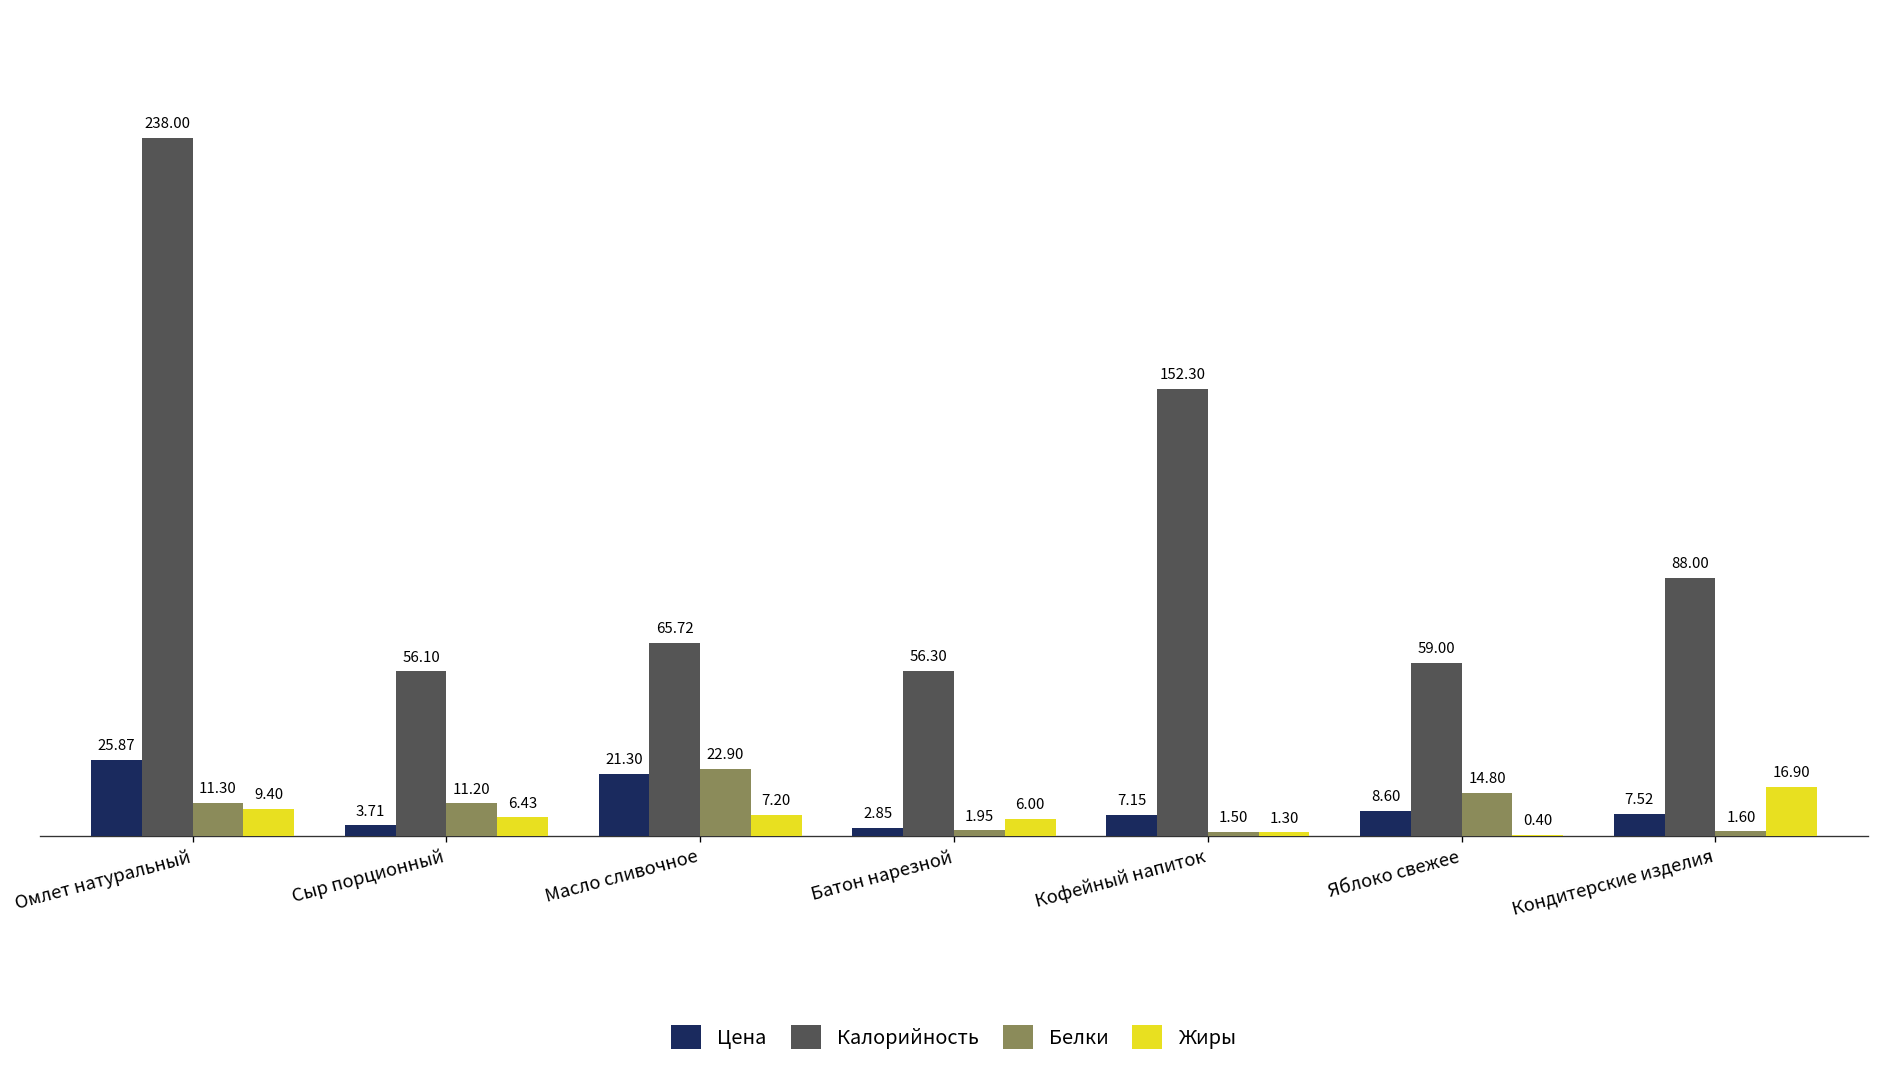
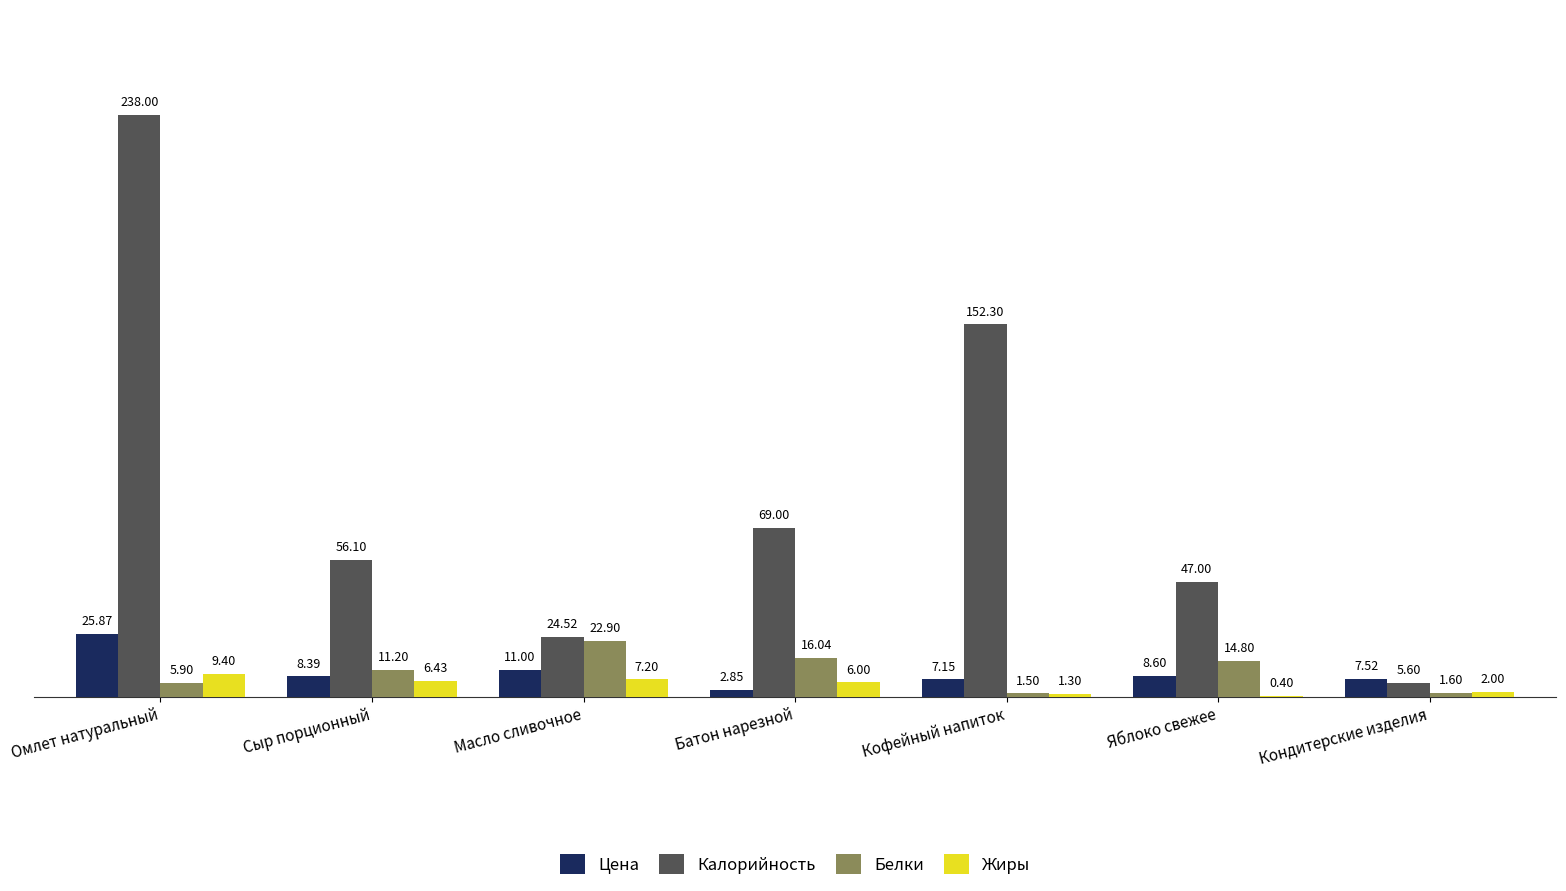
  {
    "Цена": {
      "Омлет натуральный": 25.87,
-     "Сыр порционный": 3.71,
-     "Масло сливочное": 21.30,
+     "Сыр порционный": 8.39,
+     "Масло сливочное": 11.00,
      "Батон нарезной": 2.85,
      "Кофейный напиток": 7.15,
      "Яблоко свежее": 8.60,
      "Кондитерские изделия": 7.52
    },
    "Калорийность": {
      "Омлет натуральный": 238.00,
      "Сыр порционный": 56.10,
-     "Масло сливочное": 65.72,
-     "Батон нарезной": 56.30,
+     "Масло сливочное": 24.52,
+     "Батон нарезной": 69.00,
      "Кофейный напиток": 152.30,
-     "Яблоко свежее": 59.00,
-     "Кондитерские изделия": 88.00
+     "Яблоко свежее": 47.00,
+     "Кондитерские изделия": 5.60
    },
    "Белки": {
-     "Омлет натуральный": 11.30,
+     "Омлет натуральный": 5.90,
      "Сыр порционный": 11.20,
      "Масло сливочное": 22.90,
-     "Батон нарезной": 1.95,
+     "Батон нарезной": 16.04,
      "Кофейный напиток": 1.50,
      "Яблоко свежее": 14.80,
      "Кондитерские изделия": 1.60
    },
    "Жиры": {
      "Омлет натуральный": 9.40,
      "Сыр порционный": 6.43,
      "Масло сливочное": 7.20,
      "Батон нарезной": 6.00,
      "Кофейный напиток": 1.30,
      "Яблоко свежее": 0.40,
-     "Кондитерские изделия": 16.90
+     "Кондитерские изделия": 2.00
    }
  }
